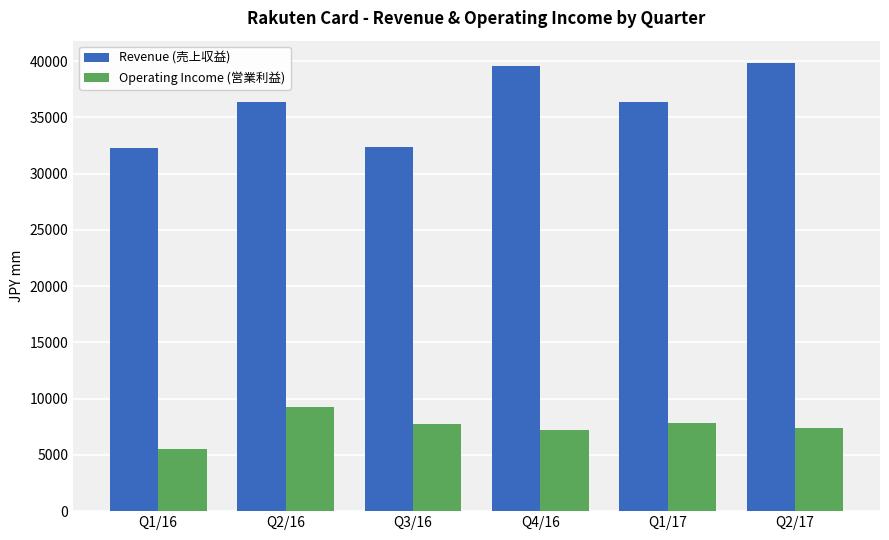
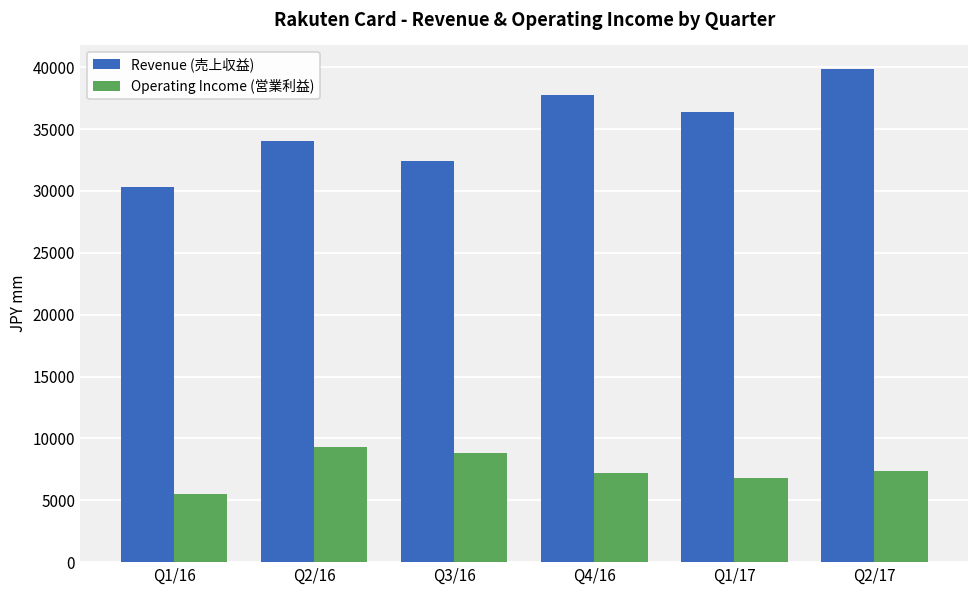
  {
    "Revenue (売上収益)": {
-     "Q1/16": 32300,
-     "Q2/16": 36400,
+     "Q1/16": 30300,
+     "Q2/16": 34000,
      "Q3/16": 32400,
-     "Q4/16": 39600,
+     "Q4/16": 37700,
      "Q1/17": 36400,
      "Q2/17": 39800
    },
    "Operating Income (営業利益)": {
      "Q1/16": 5500,
      "Q2/16": 9300,
-     "Q3/16": 7700,
+     "Q3/16": 8800,
      "Q4/16": 7200,
-     "Q1/17": 7800,
+     "Q1/17": 6800,
      "Q2/17": 7400
    }
  }
